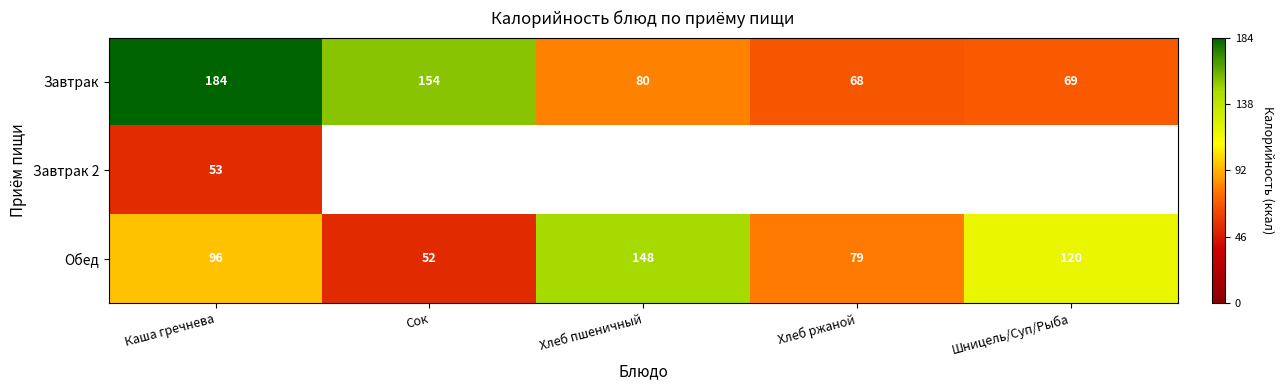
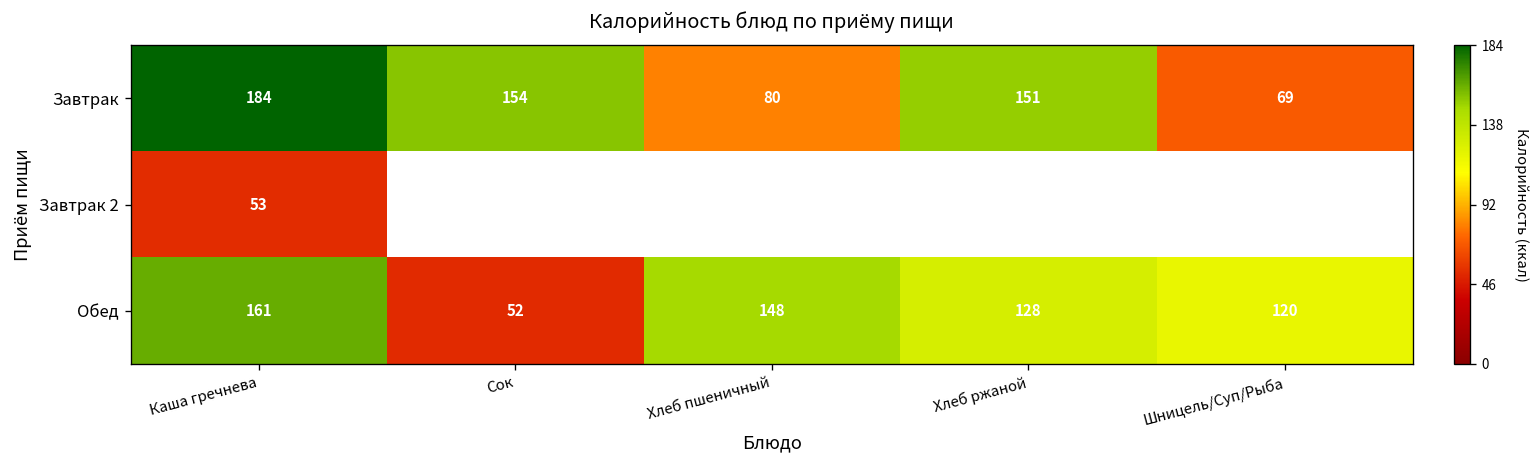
  {
    "Завтрак": {
      "Каша гречнева": 184,
      "Сок": 154,
      "Хлеб пшеничный": 80,
-     "Хлеб ржаной": 68,
+     "Хлеб ржаной": 151,
      "Шницель/Суп/Рыба": 69
    },
    "Завтрак 2": {
      "Каша гречнева": 53
    },
    "Обед": {
-     "Каша гречнева": 96,
+     "Каша гречнева": 161,
      "Сок": 52,
      "Хлеб пшеничный": 148,
-     "Хлеб ржаной": 79,
+     "Хлеб ржаной": 128,
      "Шницель/Суп/Рыба": 120
    }
  }
